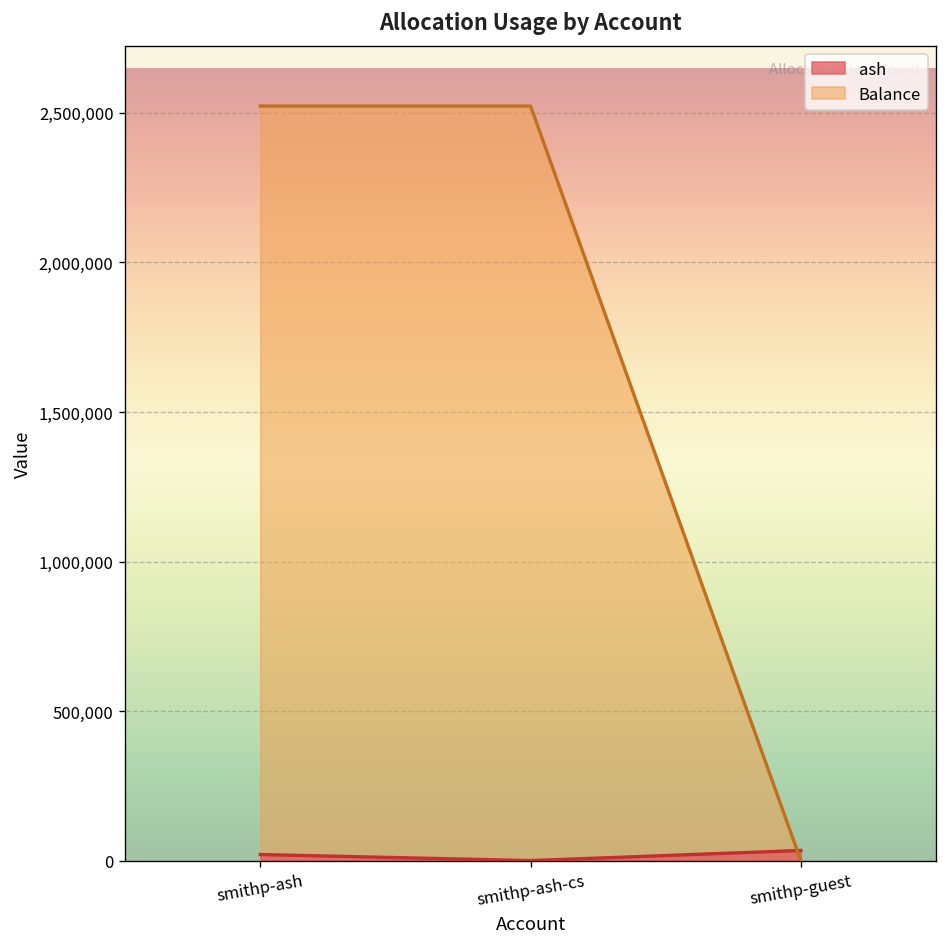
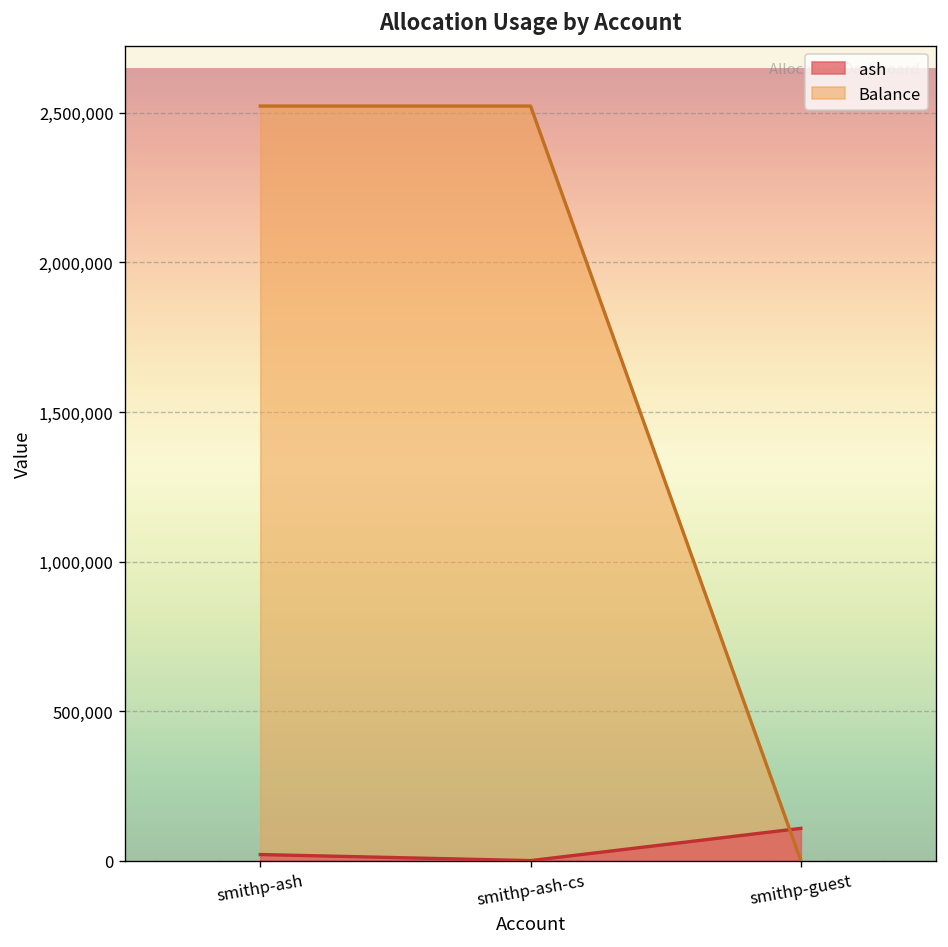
  {
    "ash": {
      "smithp-ash": "20,000",
      "smithp-ash-cs": "0",
-     "smithp-guest": "30,000"
+     "smithp-guest": "110,000"
    },
    "Balance": {
      "smithp-ash": "2,520,000",
      "smithp-ash-cs": "2,520,000",
      "smithp-guest": "0"
    }
  }
